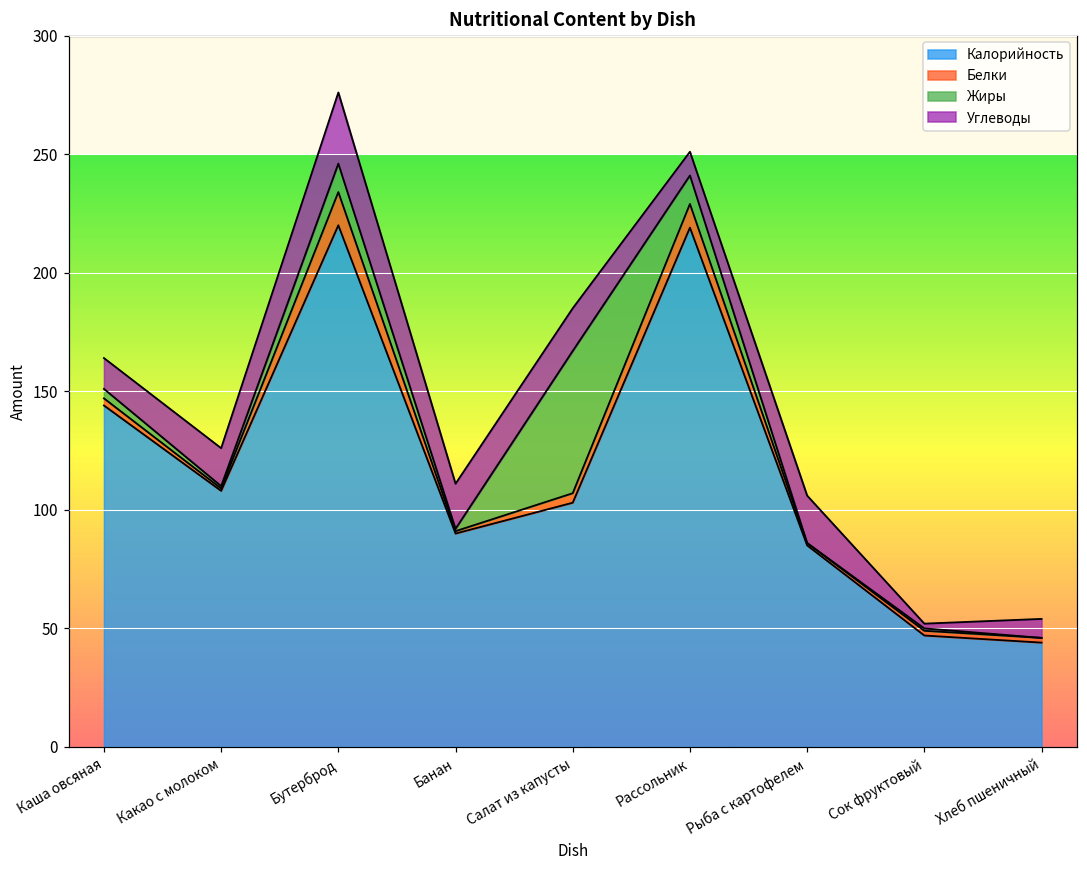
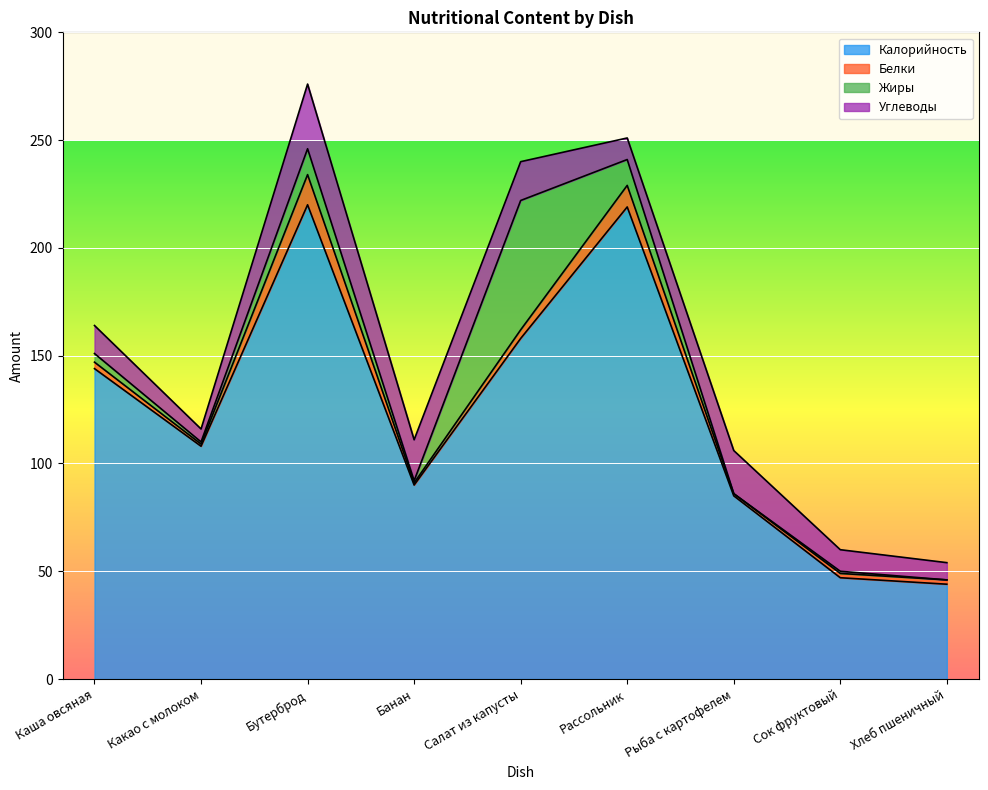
  {
    "Калорийность": {
      "Каша овсяная": 144,
      "Бутерброд": 220,
-     "Салат из капусты": 103,
+     "Салат из капусты": 158,
      "Рассольник": 219,
      "Сок фруктовый": 47,
      "Хлеб пшеничный": 44
    },
    "Белки": {
      "Каша овсяная": 3,
      "Бутерброд": 14,
      "Салат из капусты": 4,
      "Рассольник": 10
    },
    "Жиры": {
      "Каша овсяная": 4,
      "Бутерброд": 12,
      "Салат из капусты": 60,
      "Рассольник": 12
    },
    "Углеводы": {
      "Каша овсяная": 13,
-     "Какао с молоком": 16,
+     "Какао с молоком": 6,
      "Бутерброд": 30,
      "Банан": 19,
      "Салат из капусты": 18,
      "Рассольник": 10,
      "Рыба с картофелем": 20,
-     "Сок фруктовый": 2,
+     "Сок фруктовый": 10,
      "Хлеб пшеничный": 8
    }
  }
